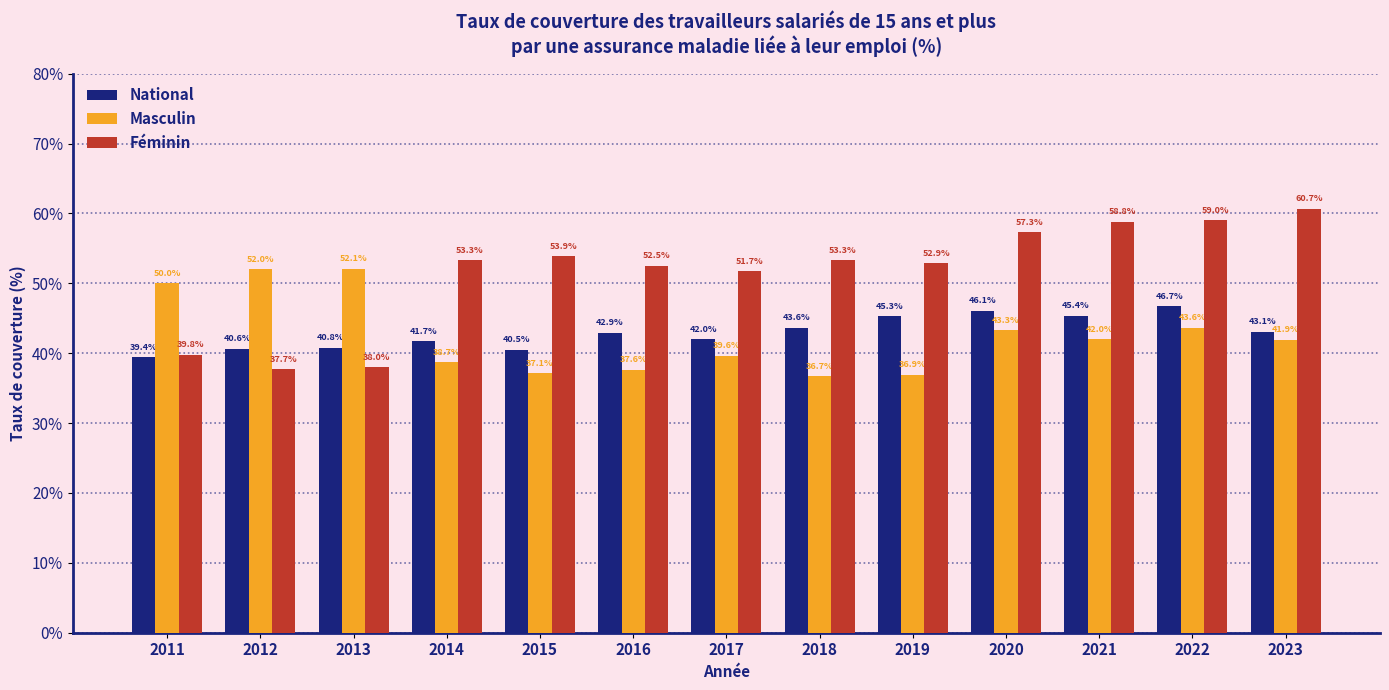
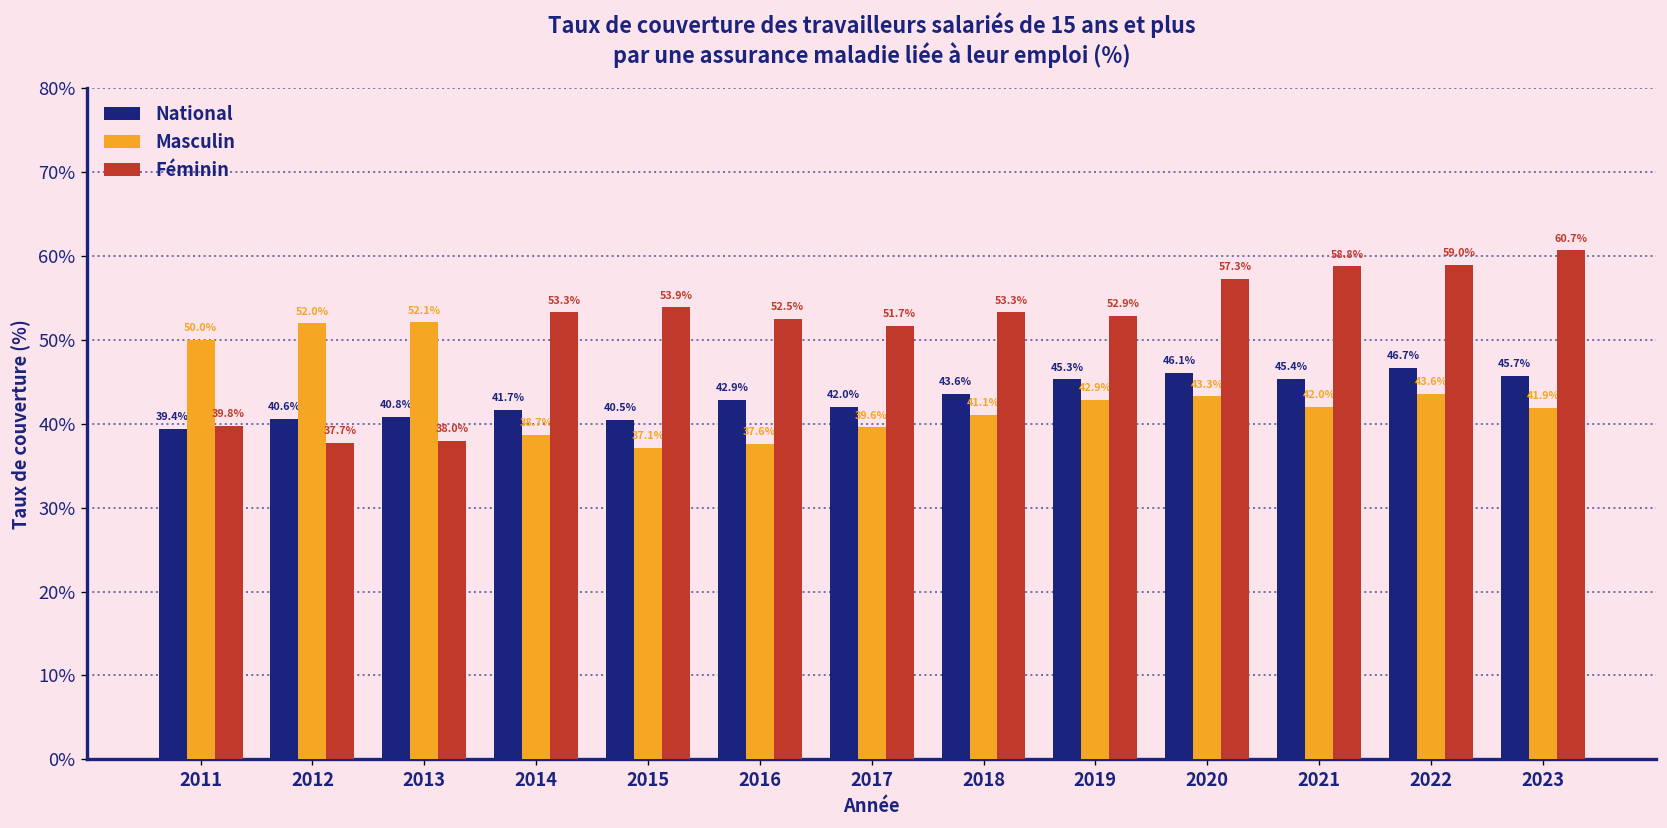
  {
    "National": {
      "2011": "39.4%",
      "2012": "40.6%",
      "2013": "40.8%",
      "2014": "41.7%",
      "2015": "40.5%",
      "2016": "42.9%",
      "2017": "42.0%",
      "2018": "43.6%",
      "2019": "45.3%",
      "2020": "46.1%",
      "2021": "45.4%",
      "2022": "46.7%",
-     "2023": "43.1%"
+     "2023": "45.7%"
    },
    "Masculin": {
      "2011": "50.0%",
      "2012": "52.0%",
      "2013": "52.1%",
      "2014": "38.7%",
      "2015": "37.1%",
      "2016": "37.6%",
      "2017": "39.6%",
-     "2018": "36.7%",
-     "2019": "36.9%",
+     "2018": "41.1%",
+     "2019": "42.9%",
      "2020": "43.3%",
      "2021": "42.0%",
      "2022": "43.6%",
      "2023": "41.9%"
    },
    "Féminin": {
      "2011": "39.8%",
      "2012": "37.7%",
      "2013": "38.0%",
      "2014": "53.3%",
      "2015": "53.9%",
      "2016": "52.5%",
      "2017": "51.7%",
      "2018": "53.3%",
      "2019": "52.9%",
      "2020": "57.3%",
      "2021": "58.8%",
      "2022": "59.0%",
      "2023": "60.7%"
    }
  }
